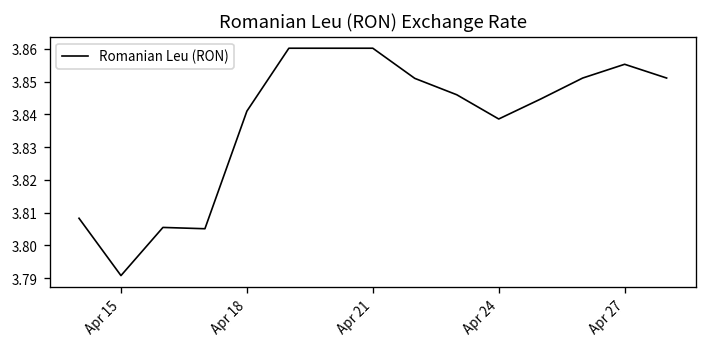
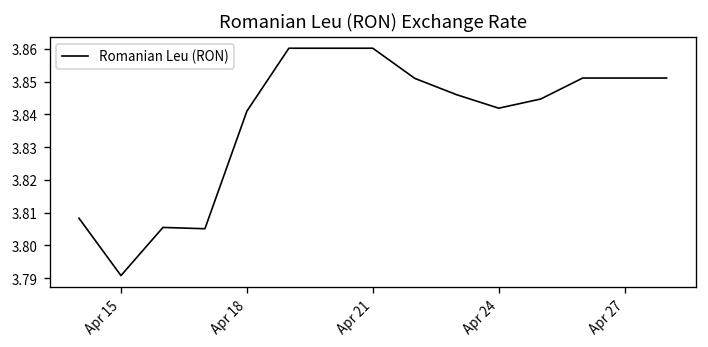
  {
    "Apr 15": 3.791,
    "Apr 18": 3.841,
    "Apr 21": 3.860,
-   "Apr 24": 3.839,
-   "Apr 27": 3.855
+   "Apr 24": 3.842,
+   "Apr 27": 3.851
  }
